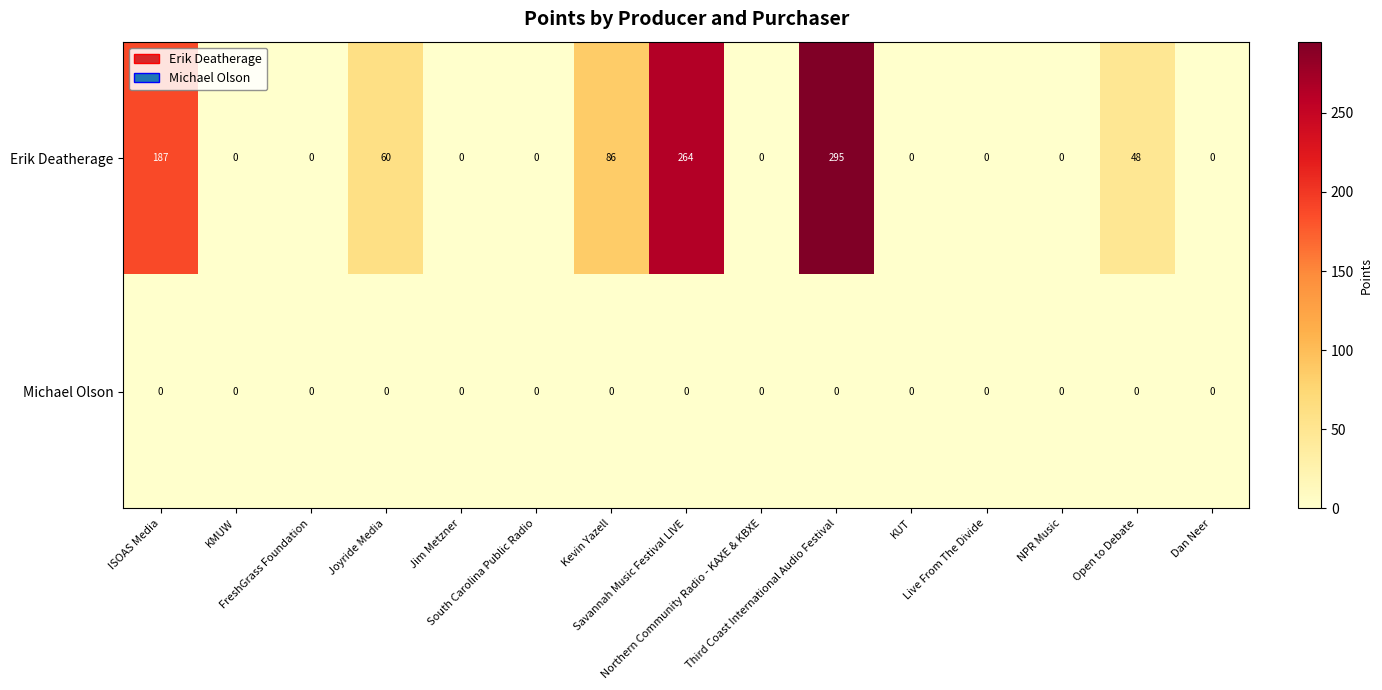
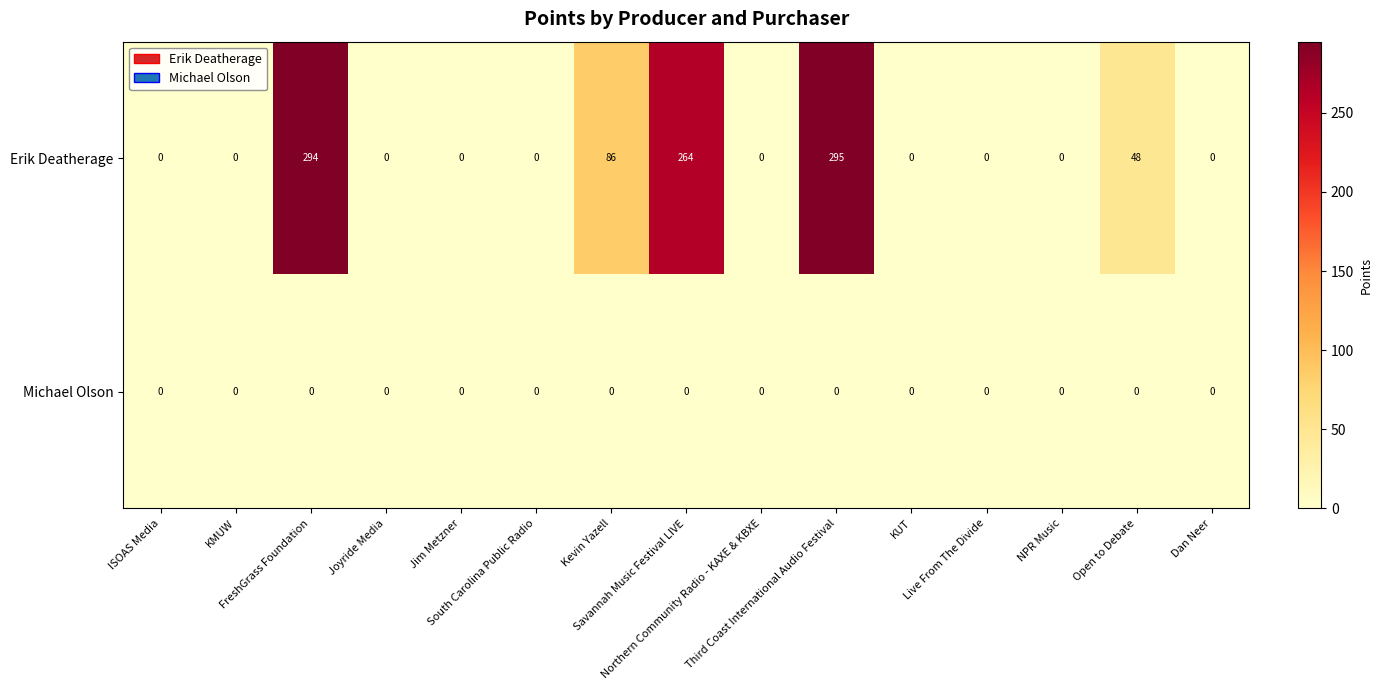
  {
    "Erik Deatherage": {
-     "ISOAS Media": 187,
+     "ISOAS Media": 0,
      "KMUW": 0,
-     "FreshGrass Foundation": 0,
-     "Joyride Media": 60,
+     "FreshGrass Foundation": 294,
+     "Joyride Media": 0,
      "Jim Metzner": 0,
      "South Carolina Public Radio": 0,
      "Kevin Yazell": 86,
      "Savannah Music Festival LIVE": 264,
      "Northern Community Radio - KAXE & KBXE": 0,
      "Third Coast International Audio Festival": 295,
      "KUT": 0,
      "Live From The Divide": 0,
      "NPR Music": 0,
      "Open to Debate": 48,
      "Dan Neer": 0
    },
    "Michael Olson": {
      "ISOAS Media": 0,
      "KMUW": 0,
      "FreshGrass Foundation": 0,
      "Joyride Media": 0,
      "Jim Metzner": 0,
      "South Carolina Public Radio": 0,
      "Kevin Yazell": 0,
      "Savannah Music Festival LIVE": 0,
      "Northern Community Radio - KAXE & KBXE": 0,
      "Third Coast International Audio Festival": 0,
      "KUT": 0,
      "Live From The Divide": 0,
      "NPR Music": 0,
      "Open to Debate": 0,
      "Dan Neer": 0
    }
  }
